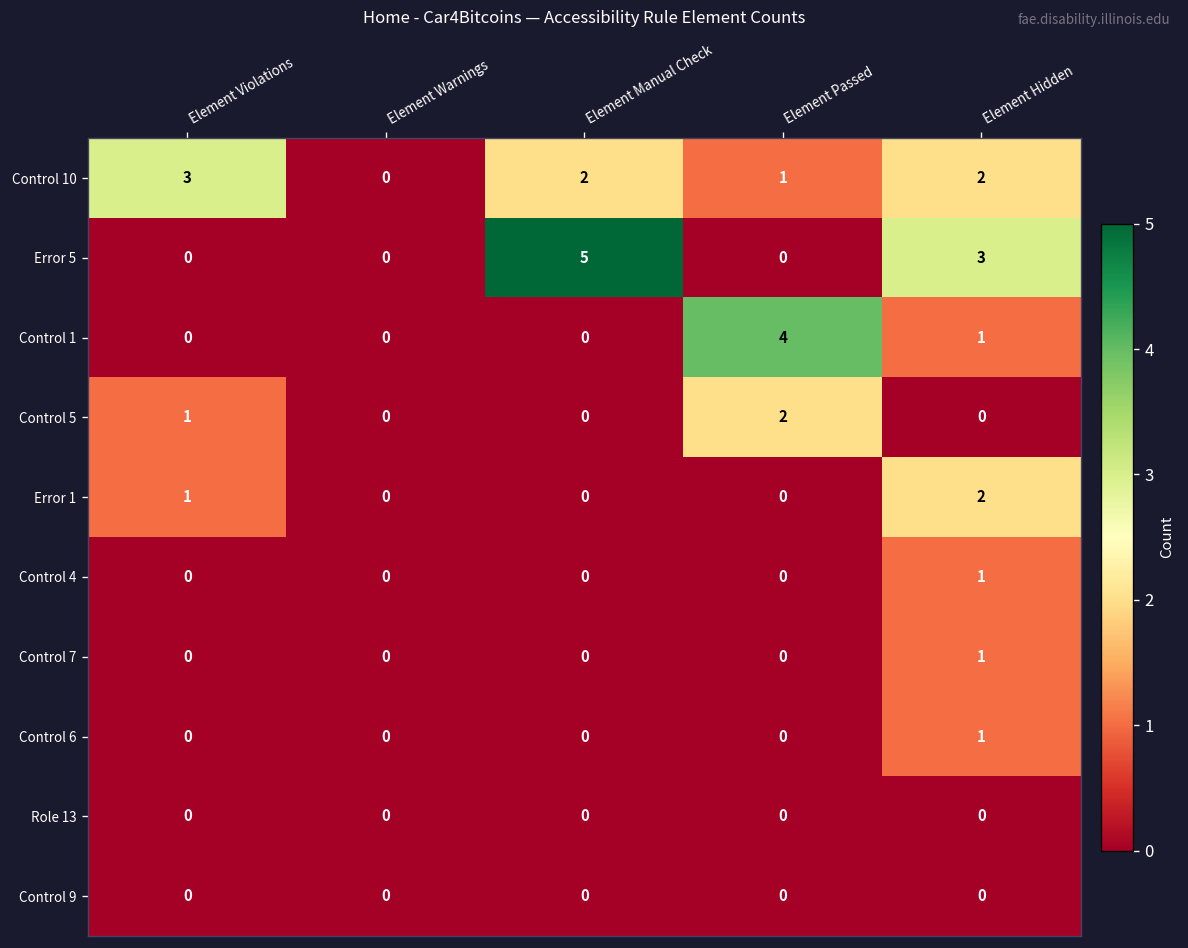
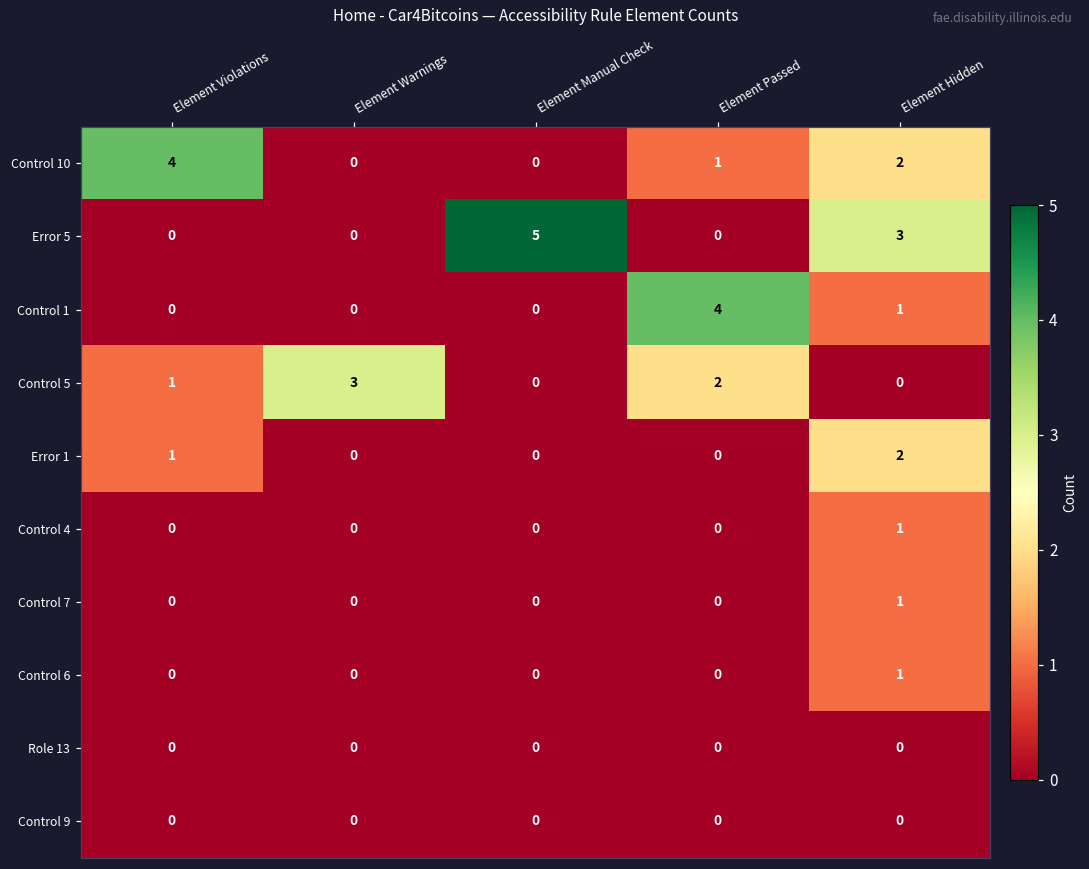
  {
    "Control 10": {
-     "Element Violations": 3,
+     "Element Violations": 4,
      "Element Warnings": 0,
-     "Element Manual Check": 2,
+     "Element Manual Check": 0,
      "Element Passed": 1,
      "Element Hidden": 2
    },
    "Error 5": {
      "Element Violations": 0,
      "Element Warnings": 0,
      "Element Manual Check": 5,
      "Element Passed": 0,
      "Element Hidden": 3
    },
    "Control 1": {
      "Element Violations": 0,
      "Element Warnings": 0,
      "Element Manual Check": 0,
      "Element Passed": 4,
      "Element Hidden": 1
    },
    "Control 5": {
      "Element Violations": 1,
-     "Element Warnings": 0,
+     "Element Warnings": 3,
      "Element Manual Check": 0,
      "Element Passed": 2,
      "Element Hidden": 0
    },
    "Error 1": {
      "Element Violations": 1,
      "Element Warnings": 0,
      "Element Manual Check": 0,
      "Element Passed": 0,
      "Element Hidden": 2
    },
    "Control 4": {
      "Element Violations": 0,
      "Element Warnings": 0,
      "Element Manual Check": 0,
      "Element Passed": 0,
      "Element Hidden": 1
    },
    "Control 7": {
      "Element Violations": 0,
      "Element Warnings": 0,
      "Element Manual Check": 0,
      "Element Passed": 0,
      "Element Hidden": 1
    },
    "Control 6": {
      "Element Violations": 0,
      "Element Warnings": 0,
      "Element Manual Check": 0,
      "Element Passed": 0,
      "Element Hidden": 1
    },
    "Role 13": {
      "Element Violations": 0,
      "Element Warnings": 0,
      "Element Manual Check": 0,
      "Element Passed": 0,
      "Element Hidden": 0
    },
    "Control 9": {
      "Element Violations": 0,
      "Element Warnings": 0,
      "Element Manual Check": 0,
      "Element Passed": 0,
      "Element Hidden": 0
    }
  }
